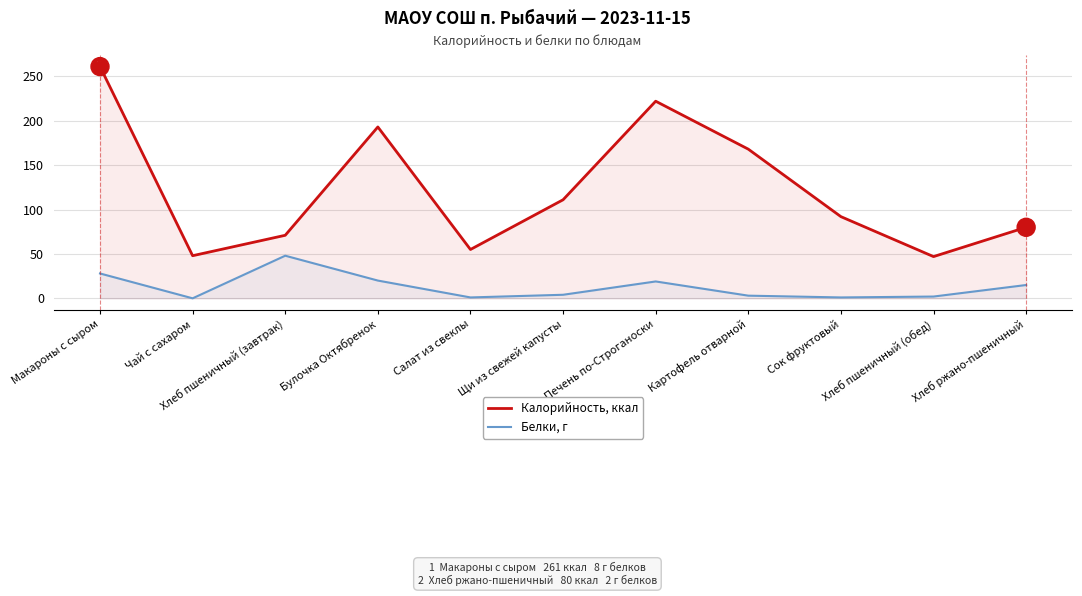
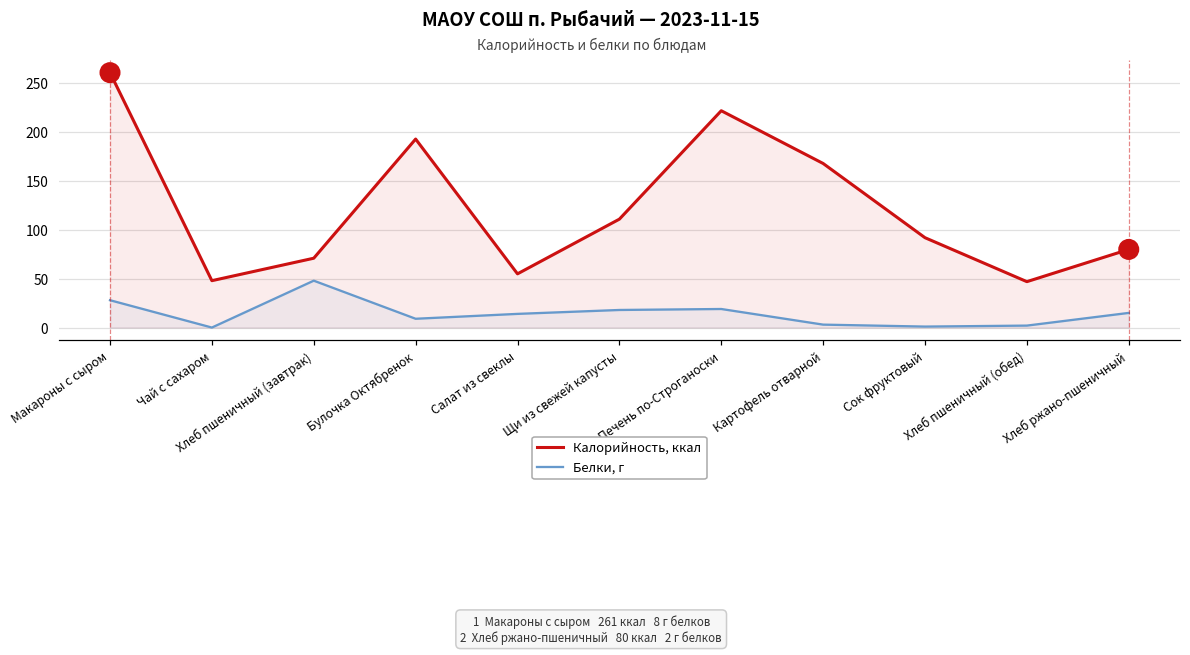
  {
    "Белки, г": {
      "Макароны с сыром": 30,
      "Чай с сахаром": 0,
      "Хлеб пшеничный (завтрак)": 50,
-     "Булочка Октябренок": 20,
-     "Салат из свеклы": 0,
-     "Щи из свежей капусты": 0,
+     "Булочка Октябренок": 10,
+     "Салат из свеклы": 10,
+     "Щи из свежей капусты": 20,
      "Печень по-Строганоски": 20,
      "Картофель отварной": 0,
      "Сок фруктовый": 0,
      "Хлеб пшеничный (обед)": 0,
      "Хлеб ржано-пшеничный": 20
    }
  }
